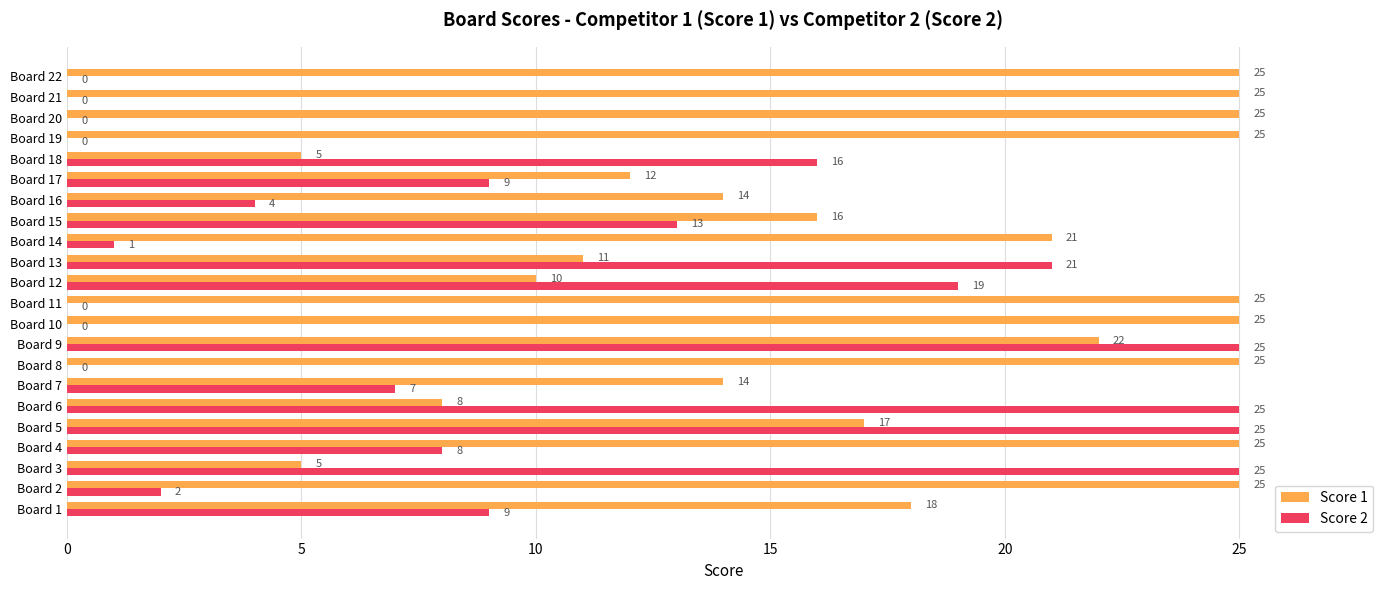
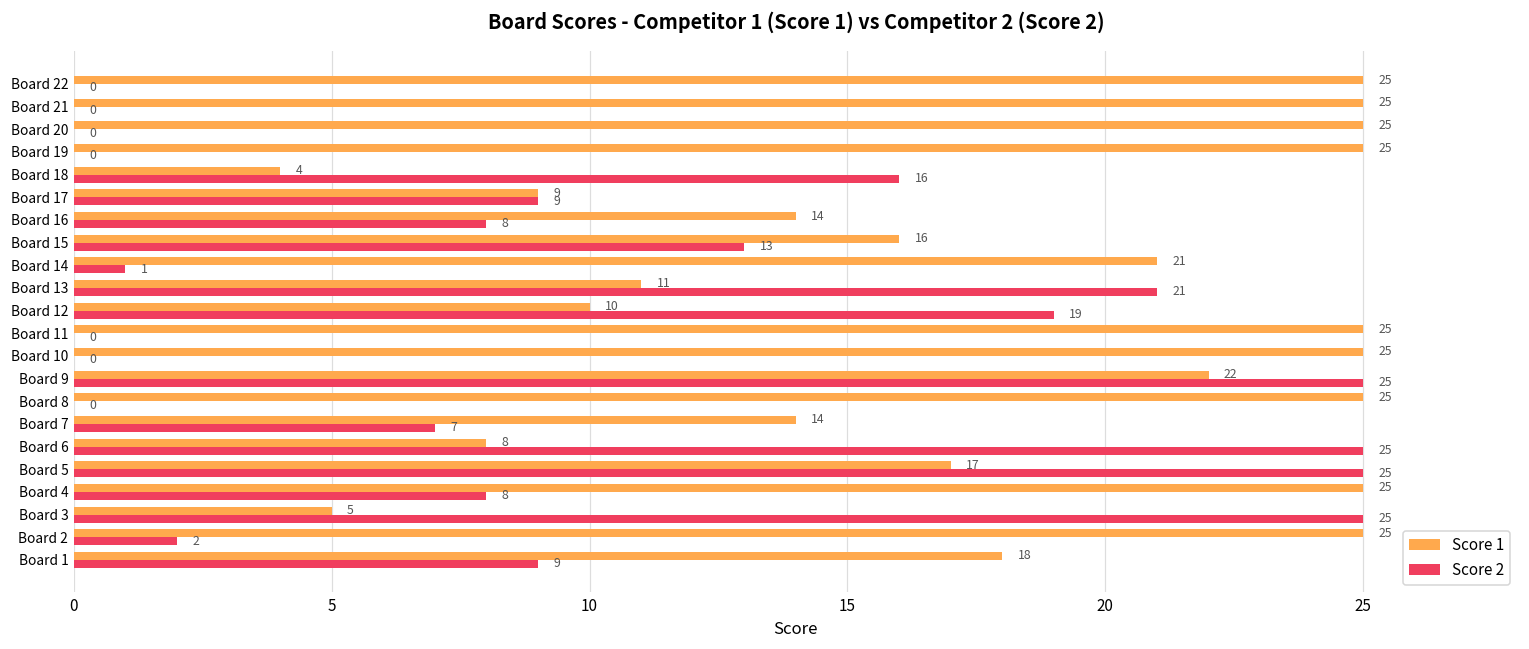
  {
    "Score 1": {
      "Board 22": 25,
      "Board 21": 25,
      "Board 20": 25,
      "Board 19": 25,
-     "Board 18": 5,
-     "Board 17": 12,
+     "Board 18": 4,
+     "Board 17": 9,
      "Board 16": 14,
      "Board 15": 16,
      "Board 14": 21,
      "Board 13": 11,
      "Board 12": 10,
      "Board 11": 25,
      "Board 10": 25,
      "Board 9": 22,
      "Board 8": 25,
      "Board 7": 14,
      "Board 6": 8,
      "Board 5": 17,
      "Board 4": 25,
      "Board 3": 5,
      "Board 2": 25,
      "Board 1": 18
    },
    "Score 2": {
      "Board 22": 0,
      "Board 21": 0,
      "Board 20": 0,
      "Board 19": 0,
      "Board 18": 16,
-     "Board 16": 4,
+     "Board 16": 8,
      "Board 15": 13,
      "Board 14": 1,
      "Board 13": 21,
      "Board 12": 19,
      "Board 11": 0,
      "Board 10": 0,
      "Board 9": 25,
      "Board 8": 0,
      "Board 7": 7,
      "Board 6": 25,
      "Board 5": 25,
      "Board 4": 8,
      "Board 3": 25,
      "Board 2": 2,
      "Board 1": 9
    }
  }
